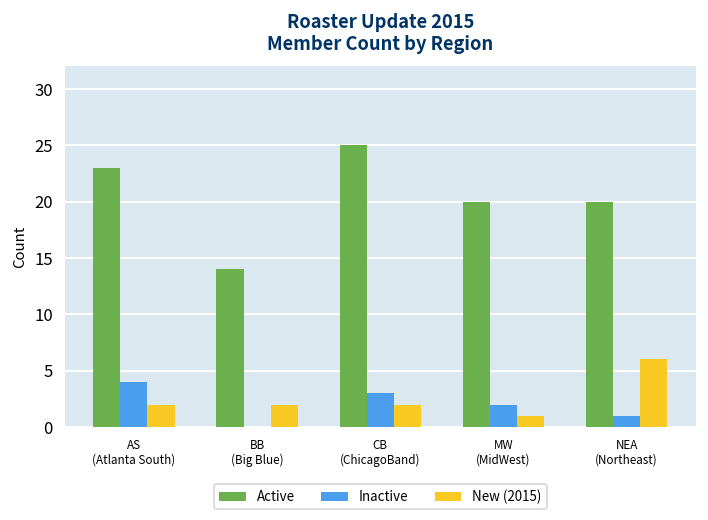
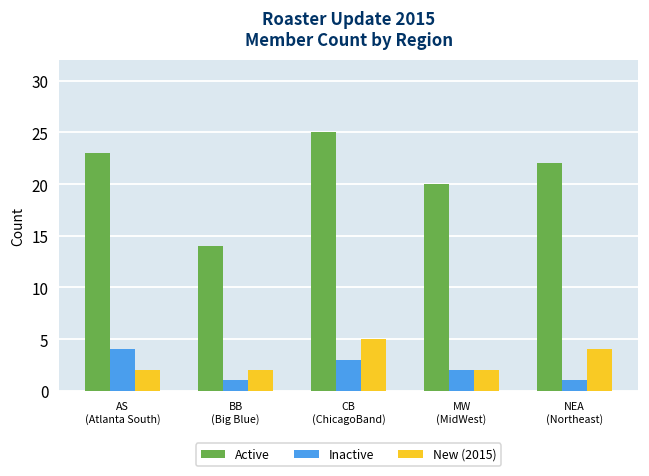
  {
    "Active": {
      "AS (Atlanta South)": 23,
      "BB (Big Blue)": 14,
      "CB (ChicagoBand)": 25,
      "MW (MidWest)": 20,
-     "NEA (Northeast)": 20
+     "NEA (Northeast)": 22
    },
    "Inactive": {
      "AS (Atlanta South)": 4,
-     "BB (Big Blue)": 0,
+     "BB (Big Blue)": 1,
      "CB (ChicagoBand)": 3,
      "MW (MidWest)": 2,
      "NEA (Northeast)": 1
    },
    "New (2015)": {
      "AS (Atlanta South)": 2,
      "BB (Big Blue)": 2,
-     "CB (ChicagoBand)": 2,
-     "MW (MidWest)": 1,
-     "NEA (Northeast)": 6
+     "CB (ChicagoBand)": 5,
+     "MW (MidWest)": 2,
+     "NEA (Northeast)": 4
    }
  }
